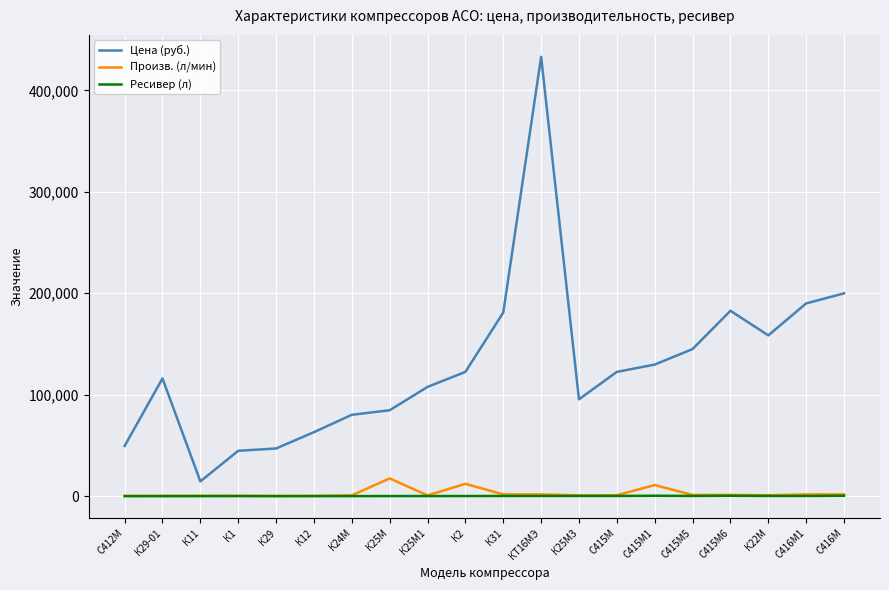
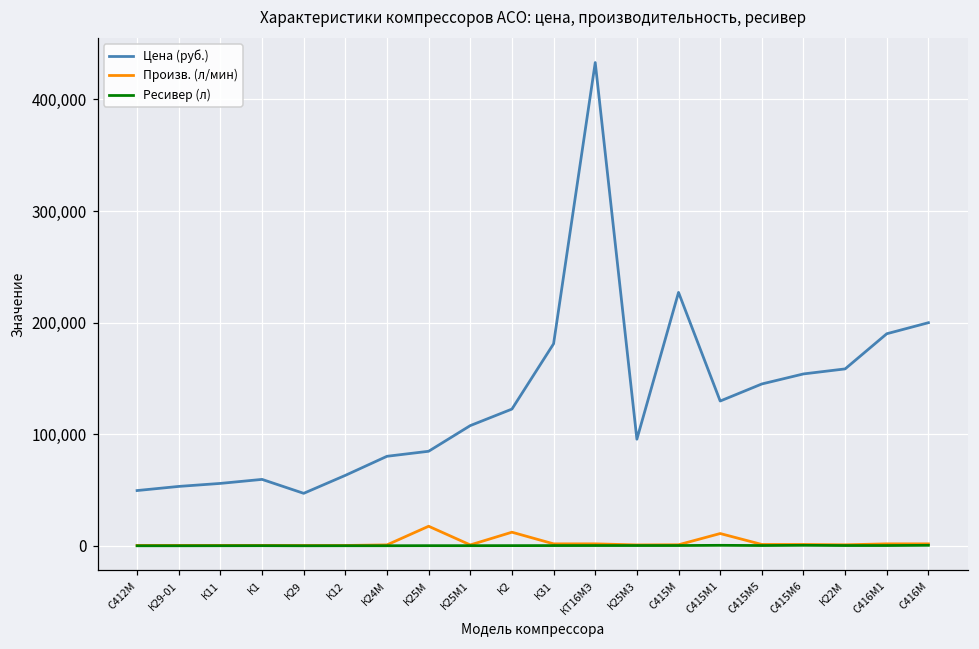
  {
    "Цена (руб.)": {
      "С412М": "50,000",
-     "К29-01": "116,000",
-     "К11": "15,000",
-     "К1": "45,000",
+     "К29-01": "53,000",
+     "К11": "56,000",
+     "К1": "60,000",
      "К29": "47,000",
      "К12": "63,000",
      "К24М": "80,000",
      "К25М": "85,000",
      "К25М1": "108,000",
      "К2": "123,000",
      "К31": "181,000",
      "КТ16МЭ": "433,000",
      "К25М3": "96,000",
-     "С415М": "123,000",
+     "С415М": "227,000",
      "С415М1": "130,000",
      "С415М5": "145,000",
-     "С415М6": "183,000",
+     "С415М6": "154,000",
      "К22М": "159,000",
      "С416М1": "190,000",
      "С416М": "200,000"
    },
    "Произв. (л/мин)": {
      "К25М": "18,000",
      "К2": "12,000",
      "С415М1": "11,000"
    },
    "Ресивер (л)": {
      "К25М": "0",
      "К2": "0",
      "С415М1": "0"
    }
  }
